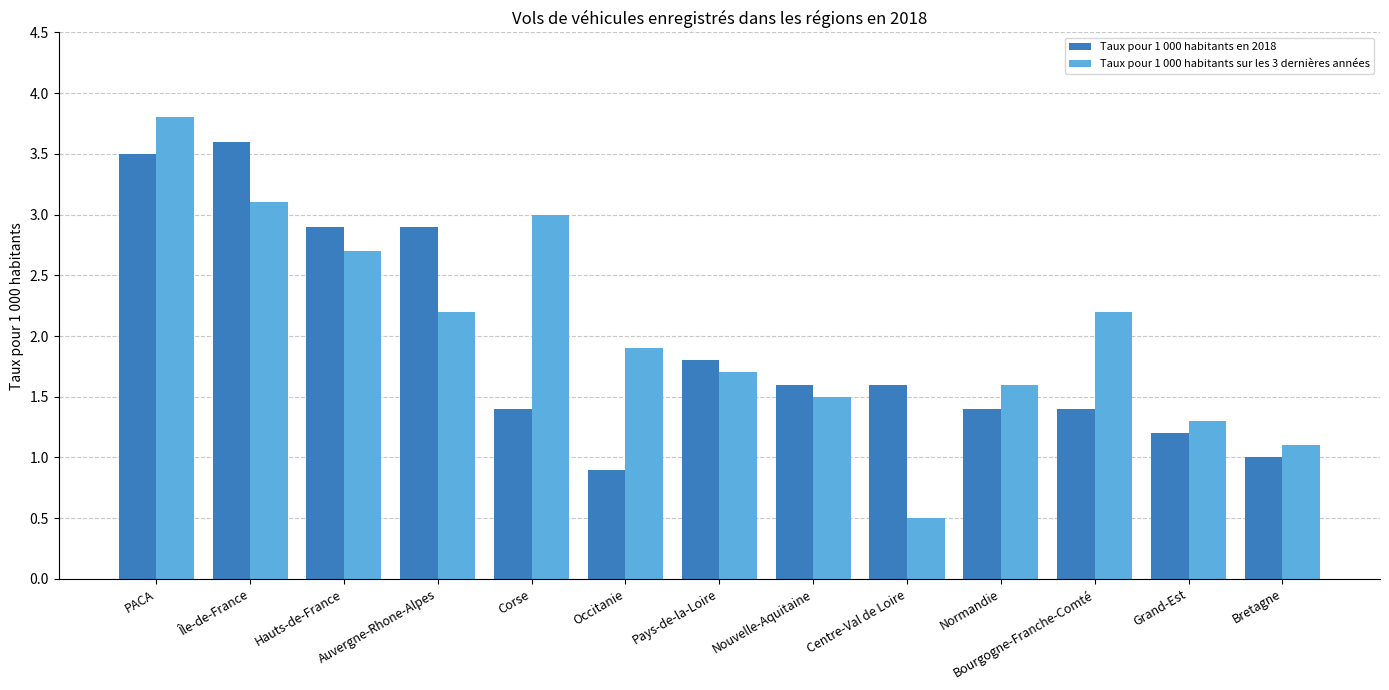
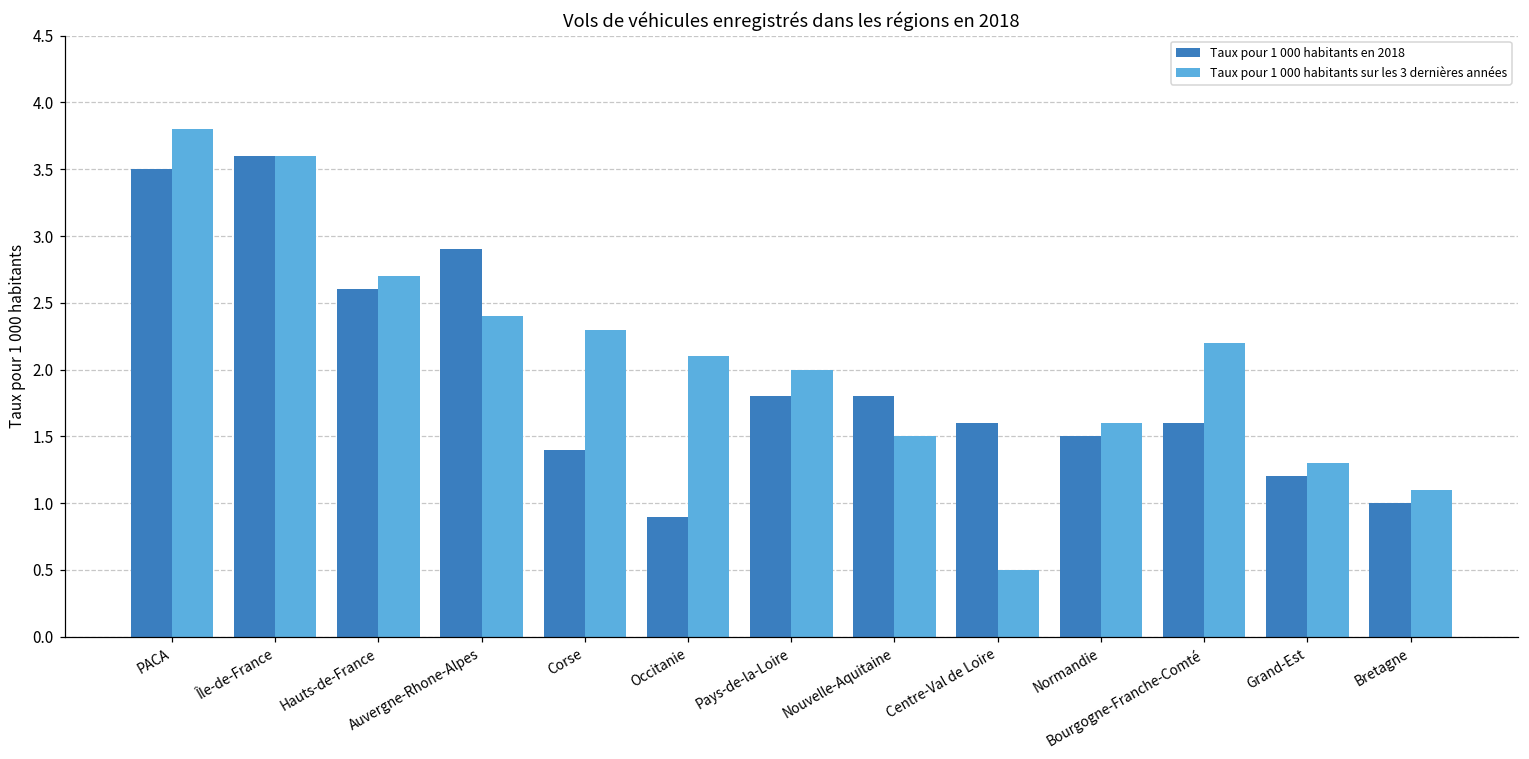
  {
    "Taux pour 1 000 habitants en 2018": {
      "PACA": 3.5,
      "Île-de-France": 3.6,
-     "Hauts-de-France": 2.9,
+     "Hauts-de-France": 2.6,
      "Auvergne-Rhone-Alpes": 2.9,
      "Corse": 1.4,
      "Occitanie": 0.9,
      "Pays-de-la-Loire": 1.8,
-     "Nouvelle-Aquitaine": 1.6,
+     "Nouvelle-Aquitaine": 1.8,
      "Centre-Val de Loire": 1.6,
-     "Normandie": 1.4,
-     "Bourgogne-Franche-Comté": 1.4,
+     "Normandie": 1.5,
+     "Bourgogne-Franche-Comté": 1.6,
      "Grand-Est": 1.2,
      "Bretagne": 1.0
    },
    "Taux pour 1 000 habitants sur les 3 dernières années": {
      "PACA": 3.8,
-     "Île-de-France": 3.1,
+     "Île-de-France": 3.6,
      "Hauts-de-France": 2.7,
-     "Auvergne-Rhone-Alpes": 2.2,
-     "Corse": 3.0,
-     "Occitanie": 1.9,
-     "Pays-de-la-Loire": 1.7,
+     "Auvergne-Rhone-Alpes": 2.4,
+     "Corse": 2.3,
+     "Occitanie": 2.1,
+     "Pays-de-la-Loire": 2.0,
      "Nouvelle-Aquitaine": 1.5,
      "Centre-Val de Loire": 0.5,
      "Normandie": 1.6,
      "Bourgogne-Franche-Comté": 2.2,
      "Grand-Est": 1.3,
      "Bretagne": 1.1
    }
  }
